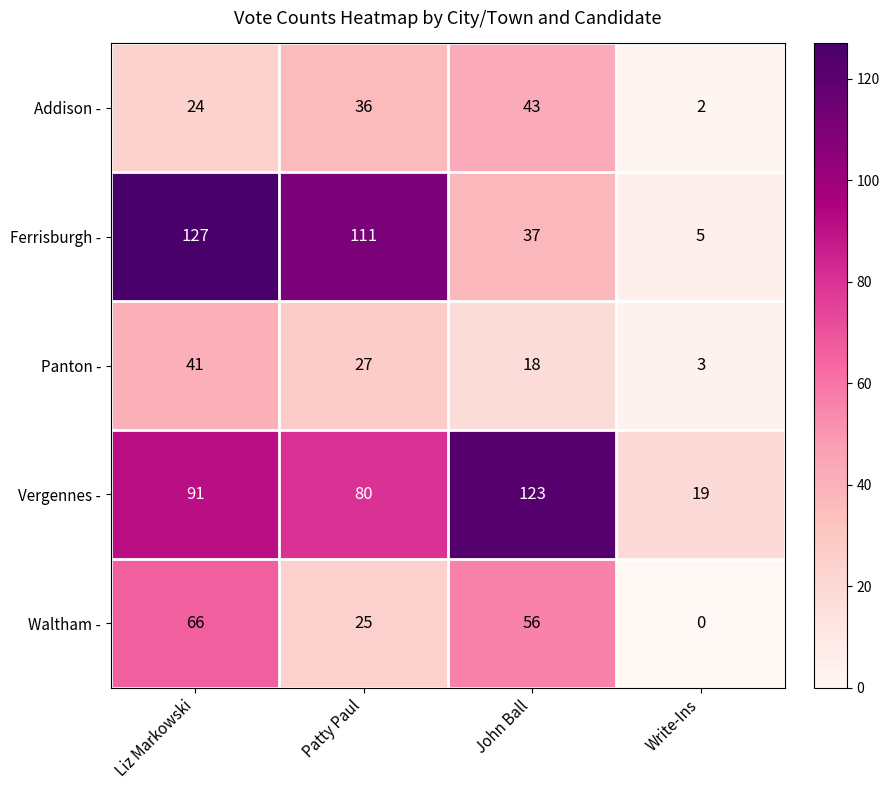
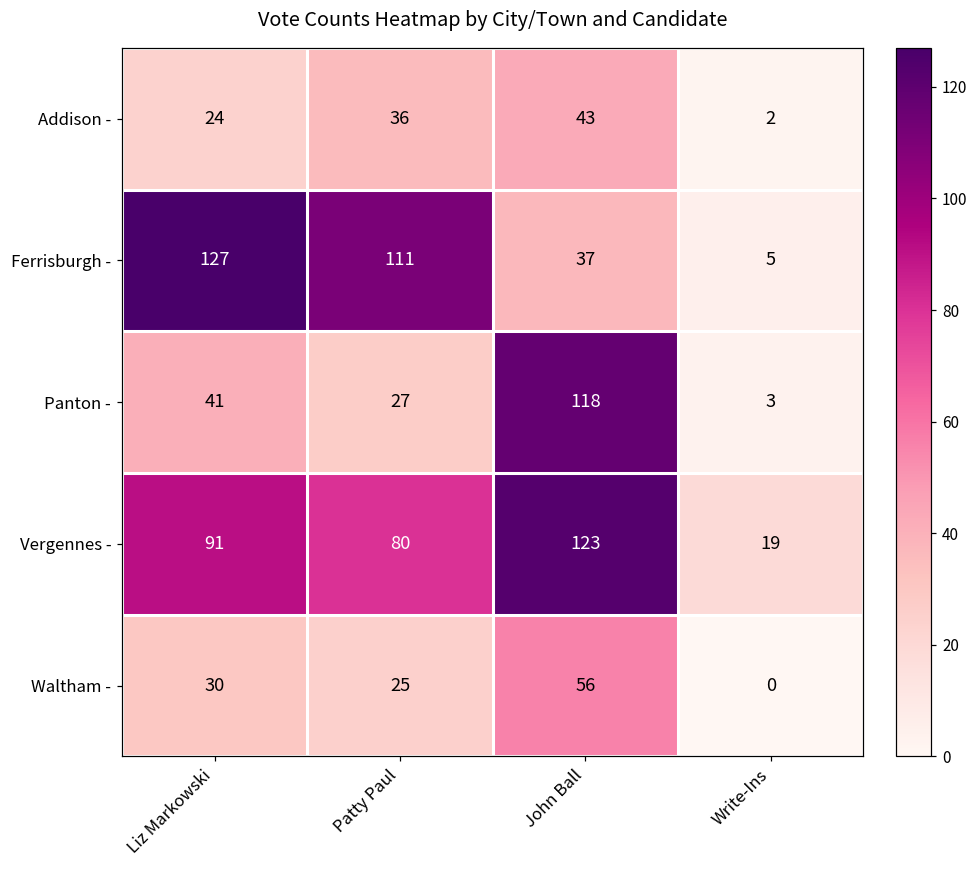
  {
    "Addison -": {
      "Liz Markowski": 24,
      "Patty Paul": 36,
      "John Ball": 43,
      "Write-Ins": 2
    },
    "Ferrisburgh -": {
      "Liz Markowski": 127,
      "Patty Paul": 111,
      "John Ball": 37,
      "Write-Ins": 5
    },
    "Panton -": {
      "Liz Markowski": 41,
      "Patty Paul": 27,
-     "John Ball": 18,
+     "John Ball": 118,
      "Write-Ins": 3
    },
    "Vergennes -": {
      "Liz Markowski": 91,
      "Patty Paul": 80,
      "John Ball": 123,
      "Write-Ins": 19
    },
    "Waltham -": {
-     "Liz Markowski": 66,
+     "Liz Markowski": 30,
      "Patty Paul": 25,
      "John Ball": 56,
      "Write-Ins": 0
    }
  }
